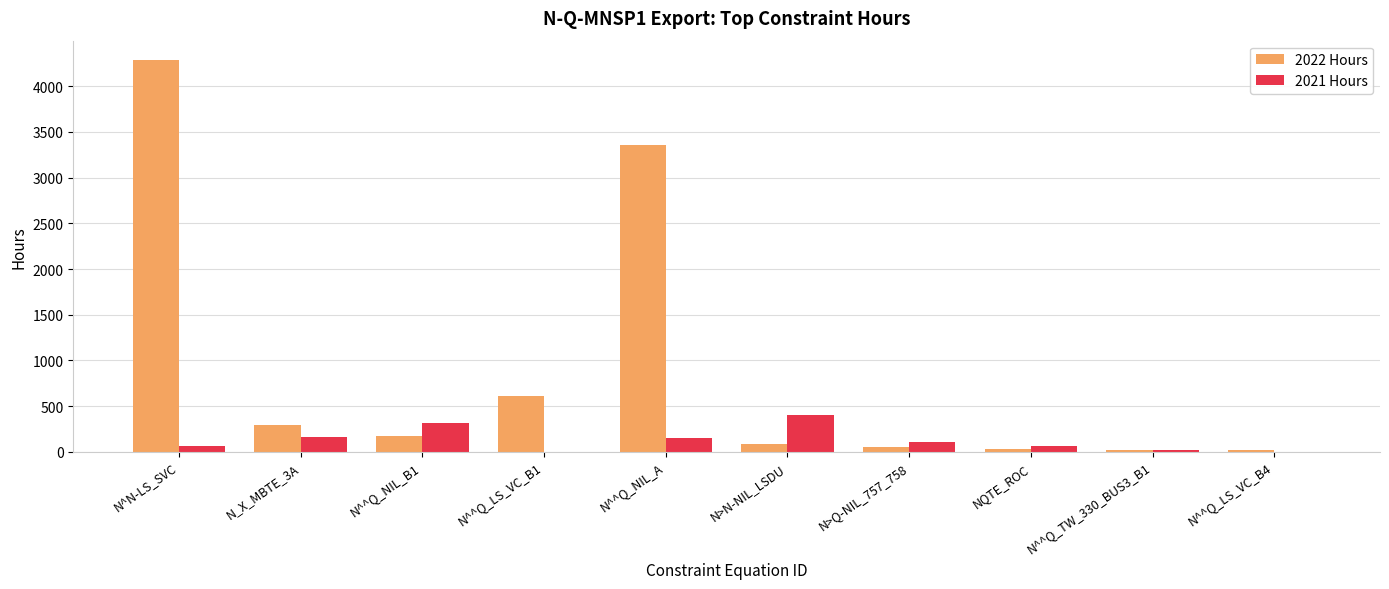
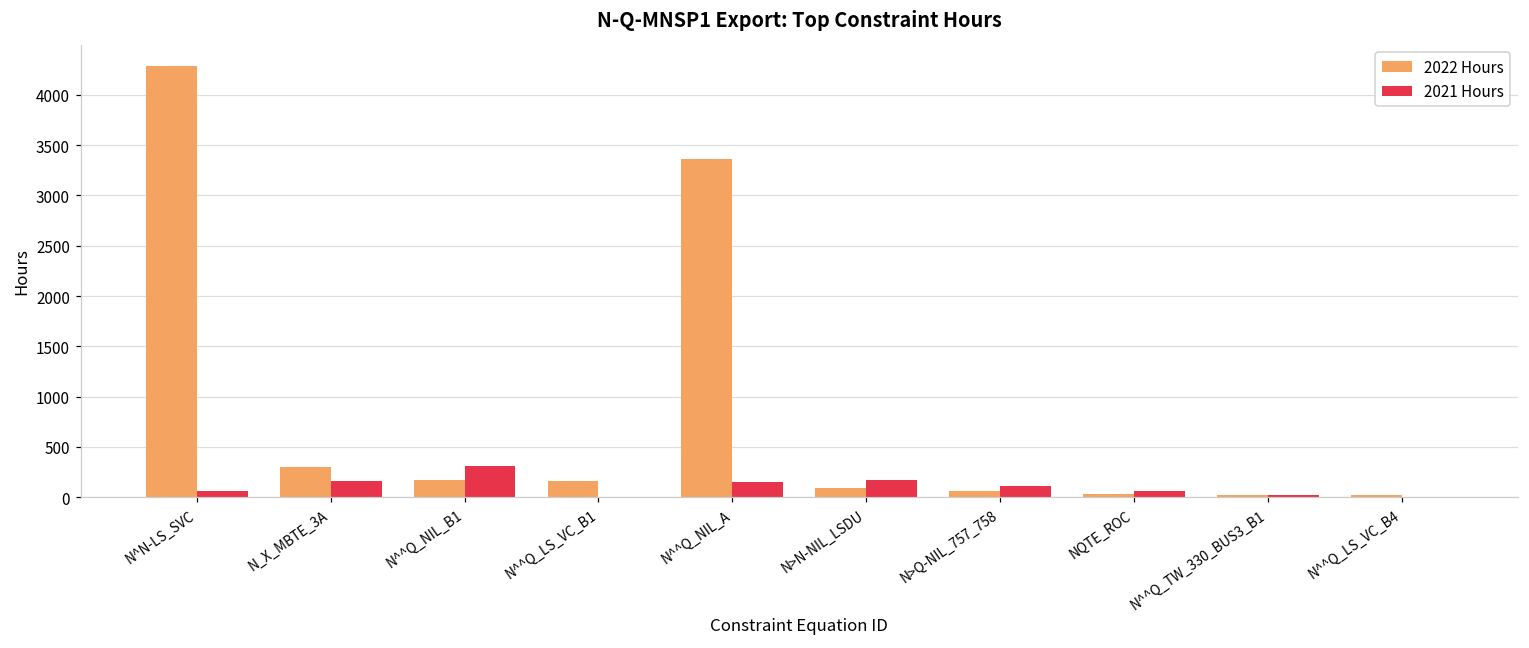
  {
    "2022 Hours": {
      "N^N-LS_SVC": 4300,
      "N_X_MBTE_3A": 300,
      "N^^Q_NIL_B1": 200,
-     "N^^Q_LS_VC_B1": 600,
+     "N^^Q_LS_VC_B1": 200,
      "N^^Q_NIL_A": 3400,
      "N>N-NIL_LSDU": 100,
      "N>Q-NIL_757_758": 100,
      "NQTE_ROC": 0
    },
    "2021 Hours": {
      "N^N-LS_SVC": 100,
      "N_X_MBTE_3A": 200,
      "N^^Q_NIL_B1": 300,
      "N^^Q_NIL_A": 200,
-     "N>N-NIL_LSDU": 400,
+     "N>N-NIL_LSDU": 200,
      "N>Q-NIL_757_758": 100,
      "NQTE_ROC": 100,
      "N^^Q_LS_VC_B4": 0
    }
  }
